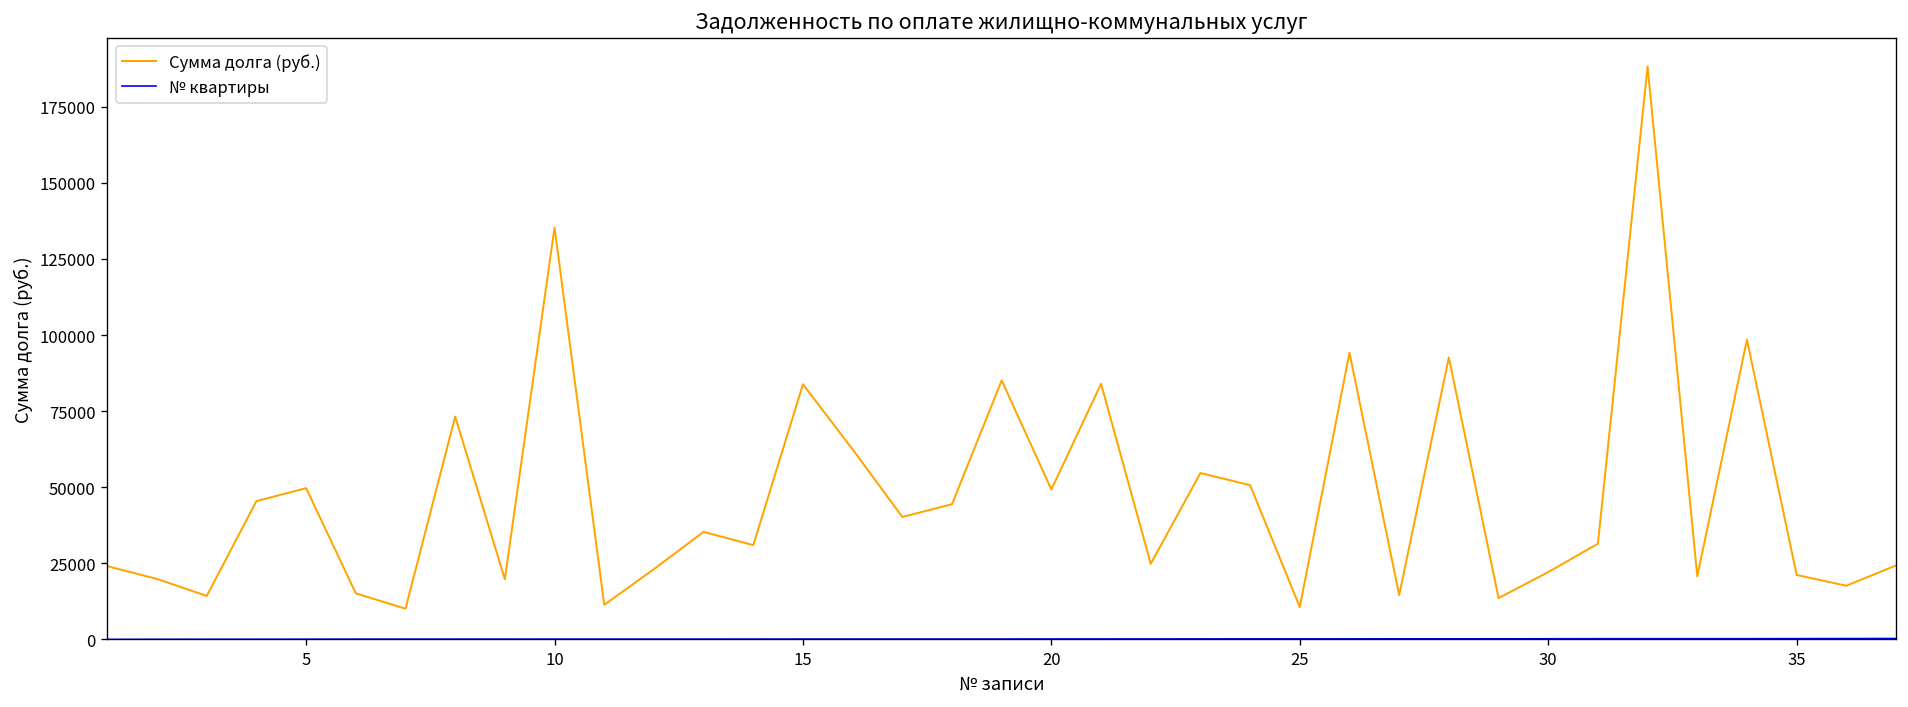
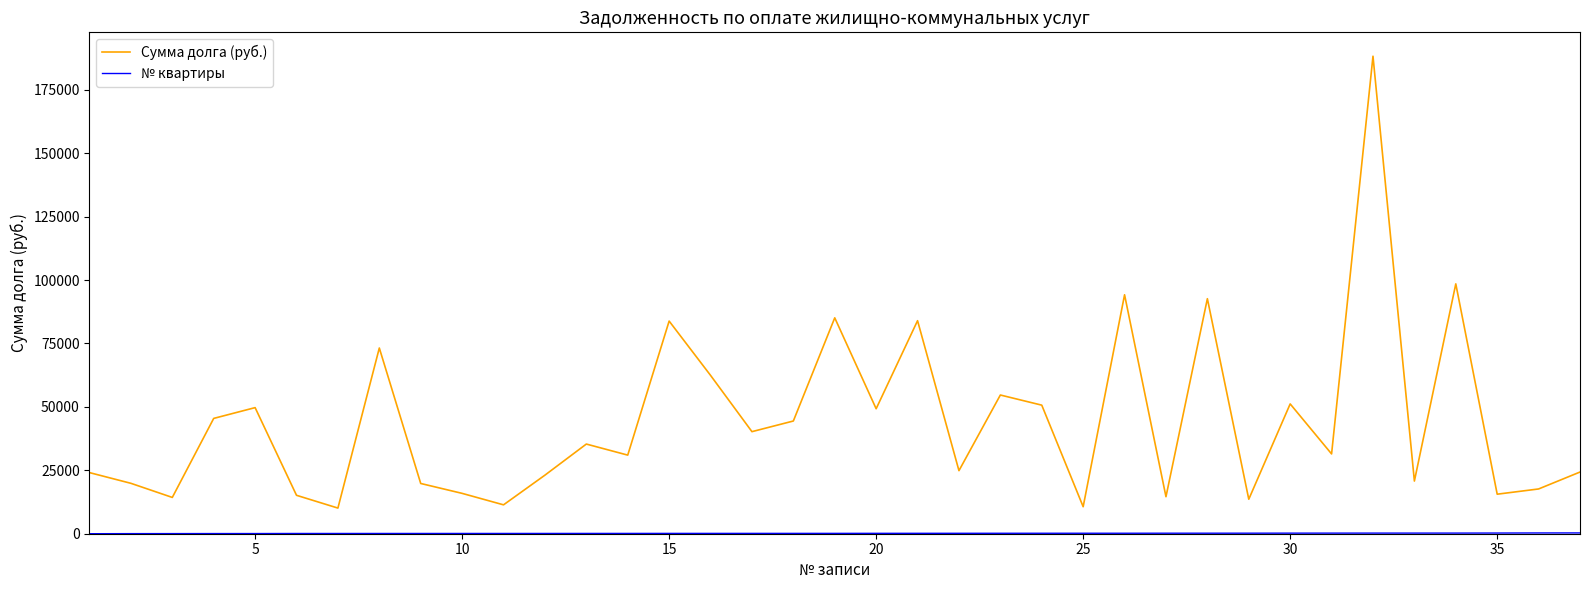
  {
    "Сумма долга (руб.)": {
      "5": 50000,
-     "10": 135000,
+     "10": 16000,
      "15": 84000,
      "20": 49000,
      "25": 11000,
-     "30": 22000,
-     "35": 21000
+     "30": 51000,
+     "35": 16000
    },
    "№ квартиры": {
      "5": 0,
      "10": 0,
      "15": 0,
      "20": 0,
      "25": 0,
      "30": 0,
      "35": 0
    }
  }
